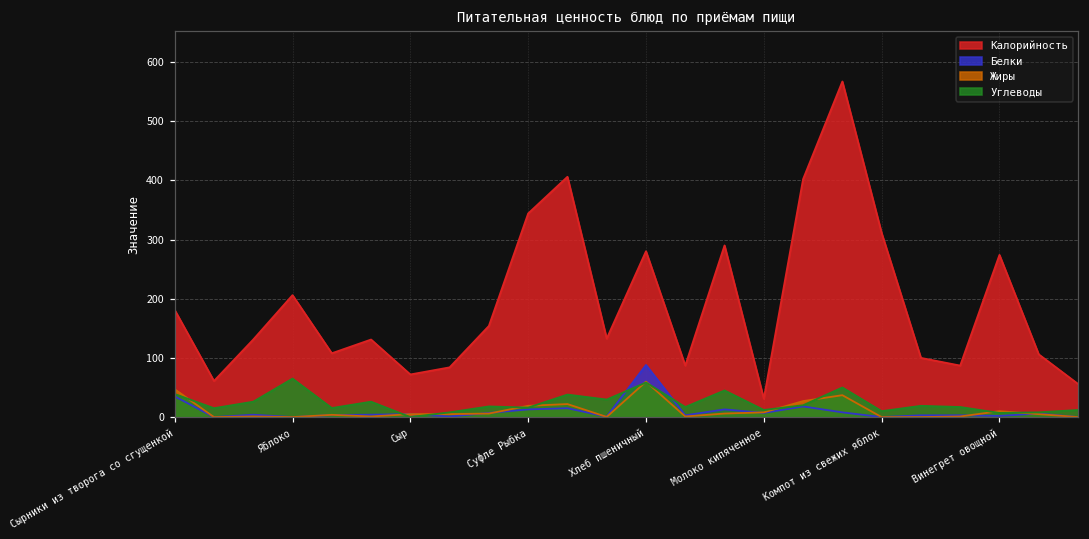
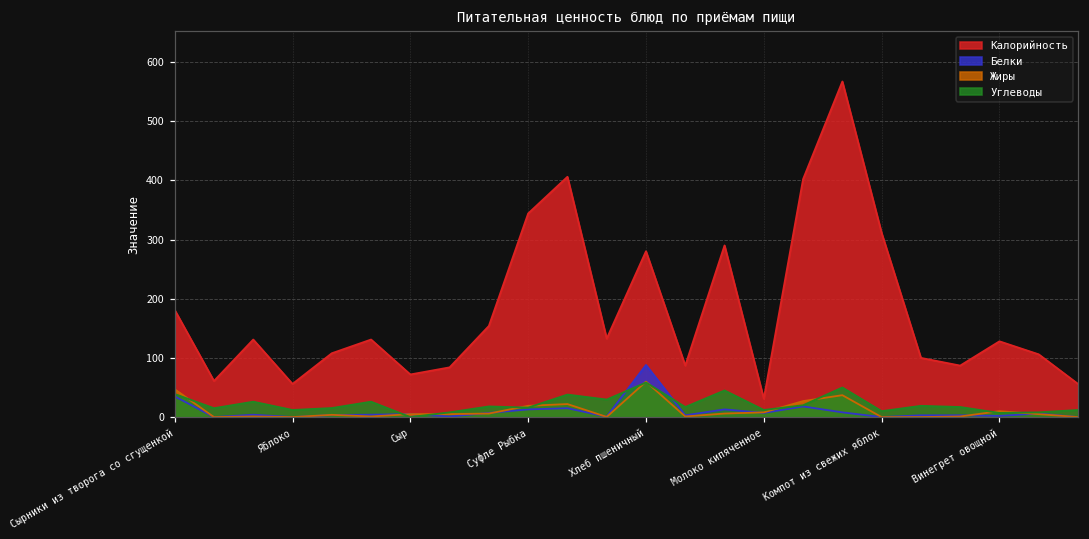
  {
    "Калорийность": {
      "Сырники из творога со сгущенкой": 180,
-     "Яблоко": 210,
+     "Яблоко": 60,
      "Сыр": 70,
      "Суфле Рыбка": 340,
      "Хлеб пшеничный": 280,
      "Молоко кипяченное": 30,
      "Компот из свежих яблок": 310,
-     "Винегрет овощной": 270
+     "Винегрет овощной": 130
    },
    "Белки": {
      "Хлеб пшеничный": 90,
      "Винегрет овощной": 0
    },
    "Жиры": {
      "Сырники из творога со сгущенкой": 50
    },
    "Углеводы": {
-     "Яблоко": 70,
+     "Яблоко": 10,
      "Сыр": 0,
      "Компот из свежих яблок": 10
    }
  }
